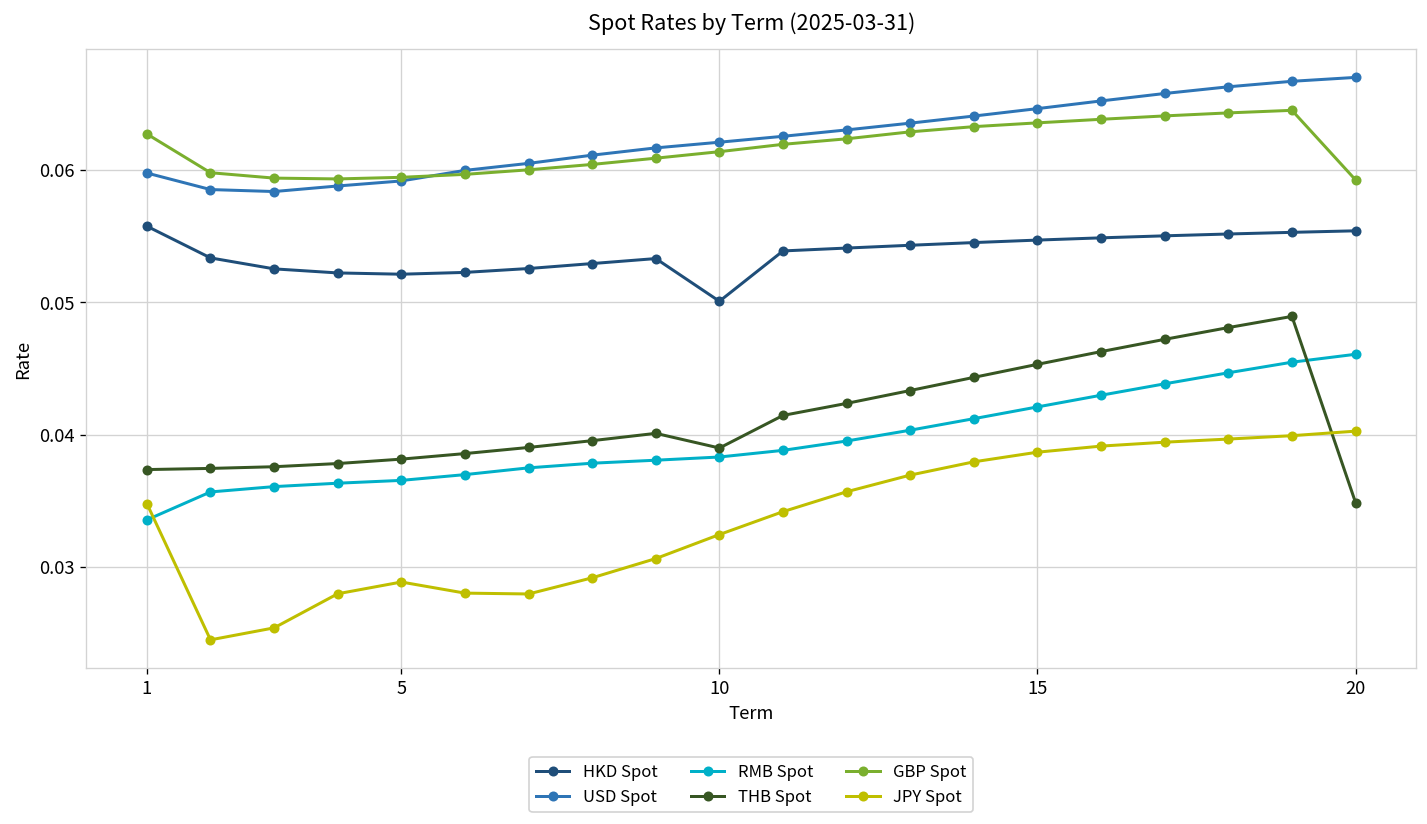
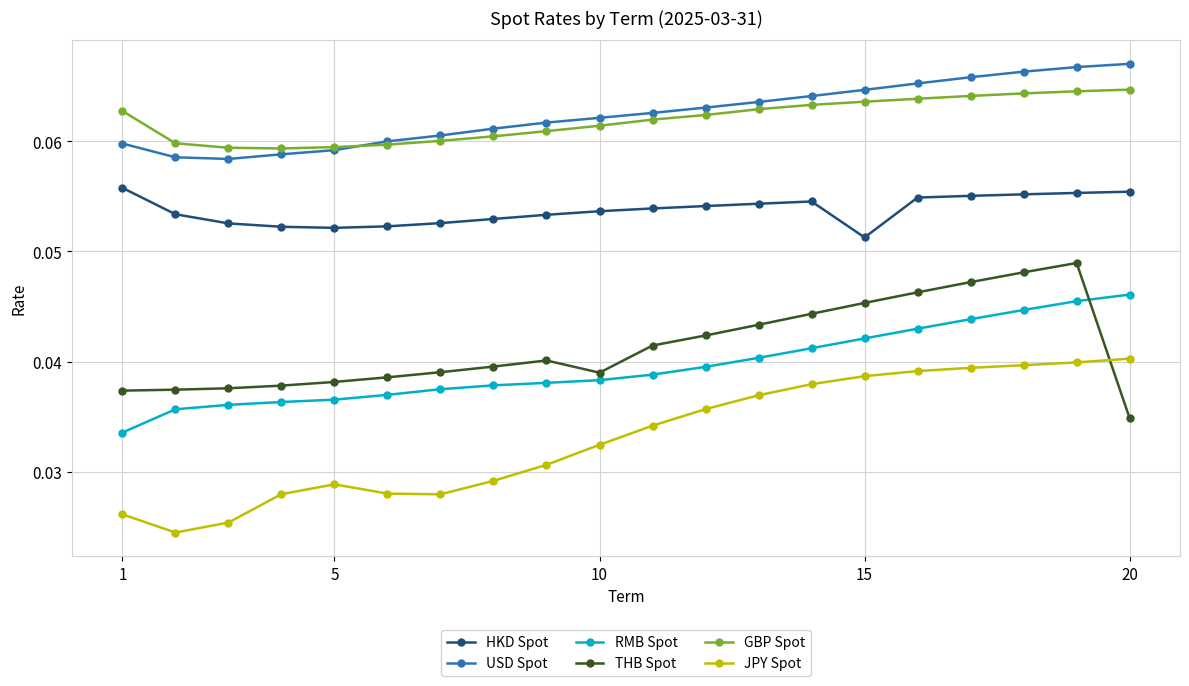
  {
    "HKD Spot": {
      "1": 0.0558,
      "5": 0.0521,
-     "10": 0.0501,
-     "15": 0.0547,
+     "10": 0.0536,
+     "15": 0.0513,
      "20": 0.0554
    },
    "USD Spot": {
      "1": 0.0598,
      "5": 0.0592,
      "10": 0.0621,
      "15": 0.0646,
      "20": 0.0670
    },
    "RMB Spot": {
      "1": 0.0336,
      "5": 0.0365,
      "10": 0.0383,
      "15": 0.0421,
      "20": 0.0461
    },
    "THB Spot": {
      "1": 0.0374,
      "5": 0.0381,
      "10": 0.0390,
      "15": 0.0453,
      "20": 0.0349
    },
    "GBP Spot": {
      "1": 0.0627,
      "5": 0.0595,
      "10": 0.0614,
      "15": 0.0636,
-     "20": 0.0593
+     "20": 0.0647
    },
    "JPY Spot": {
-     "1": 0.0348,
+     "1": 0.0261,
      "5": 0.0289,
      "10": 0.0324,
      "15": 0.0387,
      "20": 0.0403
    }
  }
